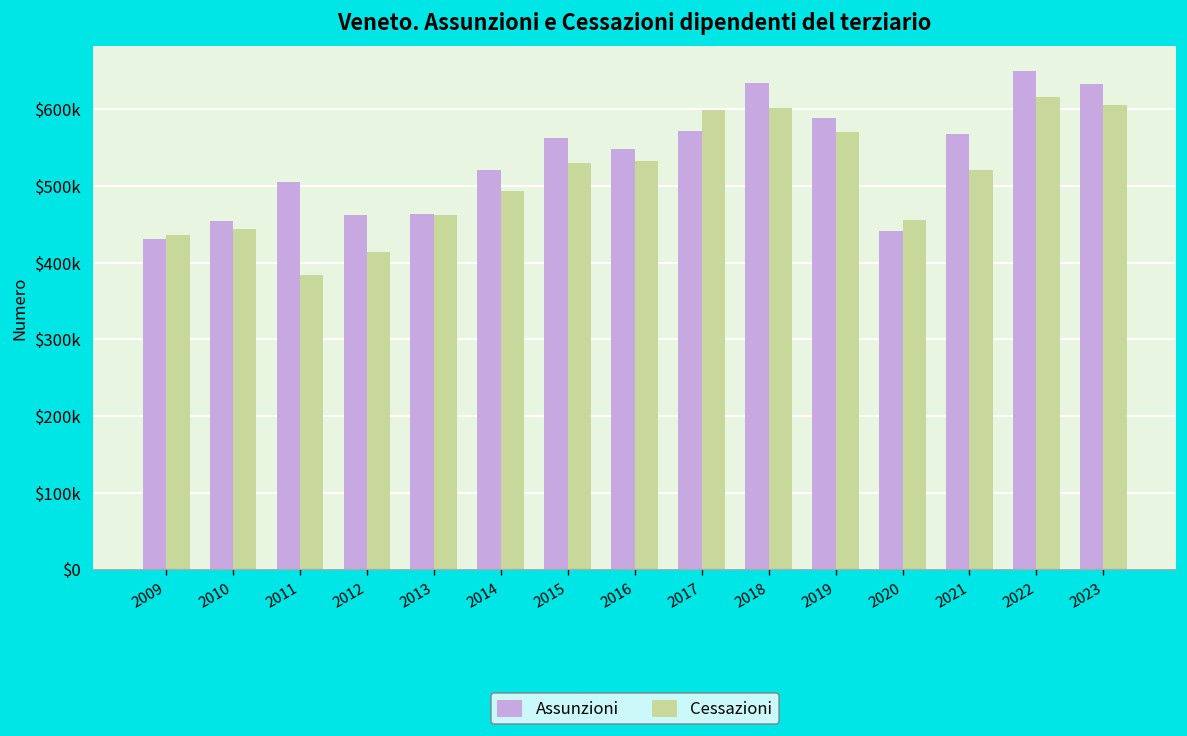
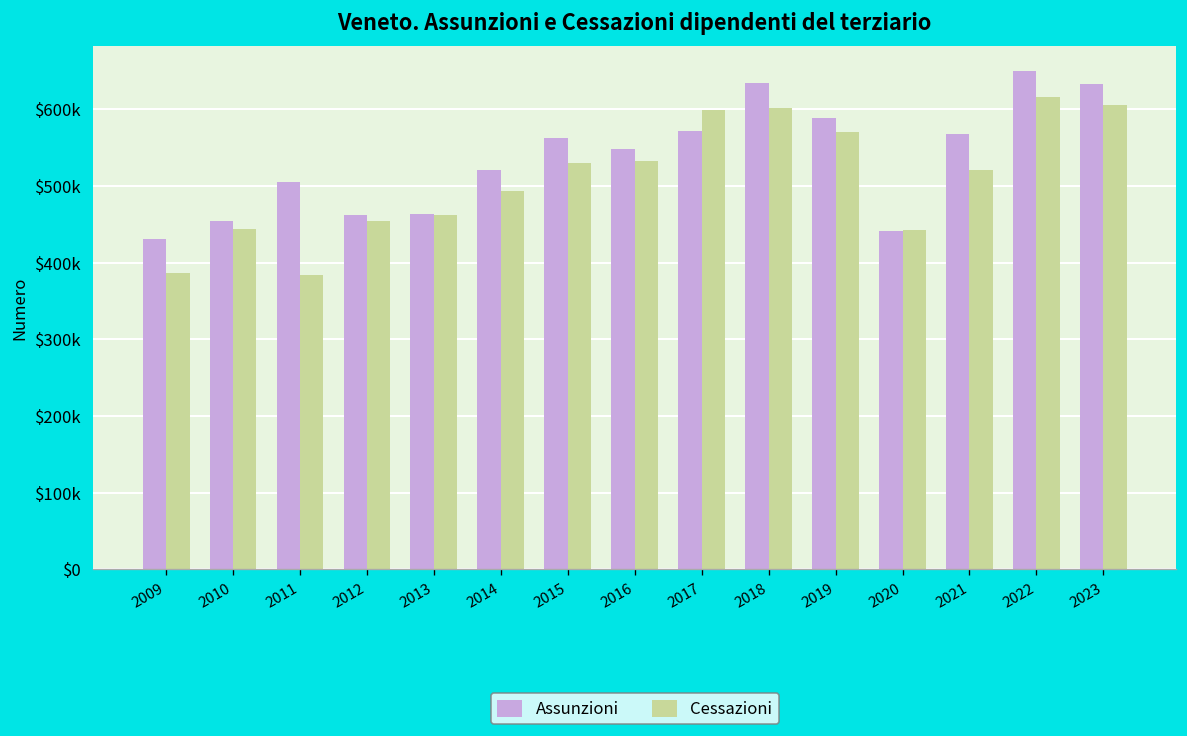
  {
    "Assunzioni": {
      "2009": "$430000",
      "2010": "$450000",
      "2011": "$510000",
      "2012": "$460000",
      "2013": "$460000",
      "2014": "$520000",
      "2015": "$560000",
      "2016": "$550000",
      "2017": "$570000",
      "2018": "$630000",
      "2019": "$590000",
      "2020": "$440000",
      "2021": "$570000",
      "2022": "$650000",
      "2023": "$630000"
    },
    "Cessazioni": {
-     "2009": "$440000",
+     "2009": "$390000",
      "2010": "$440000",
      "2011": "$380000",
-     "2012": "$410000",
+     "2012": "$450000",
      "2013": "$460000",
      "2014": "$490000",
      "2015": "$530000",
      "2016": "$530000",
      "2017": "$600000",
      "2018": "$600000",
      "2019": "$570000",
-     "2020": "$460000",
+     "2020": "$440000",
      "2021": "$520000",
      "2022": "$620000",
      "2023": "$610000"
    }
  }
